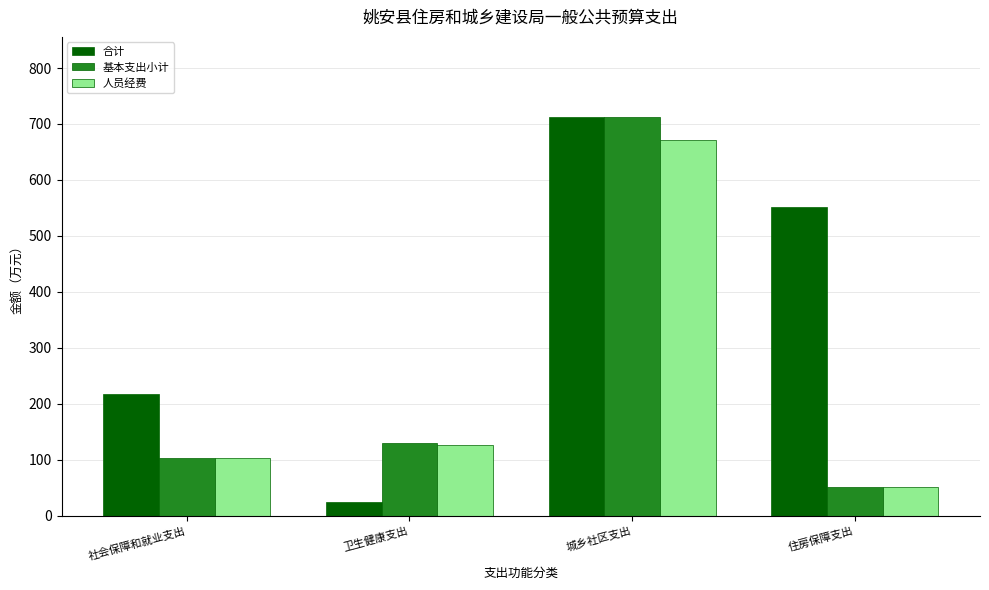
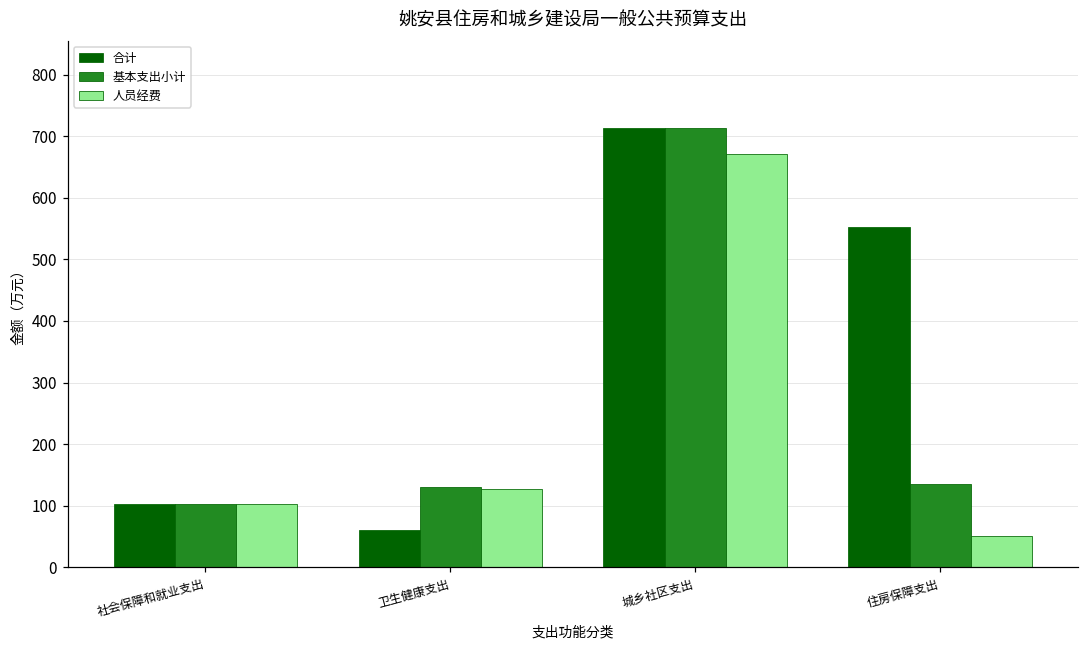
  {
    "合计": {
-     "社会保障和就业支出": 220,
-     "卫生健康支出": 20,
+     "社会保障和就业支出": 100,
+     "卫生健康支出": 60,
      "城乡社区支出": 710,
      "住房保障支出": 550
    },
    "基本支出小计": {
      "社会保障和就业支出": 100,
      "卫生健康支出": 130,
      "城乡社区支出": 710,
-     "住房保障支出": 50
+     "住房保障支出": 140
    },
    "人员经费": {
      "社会保障和就业支出": 100,
      "卫生健康支出": 130,
      "城乡社区支出": 670,
      "住房保障支出": 50
    }
  }
